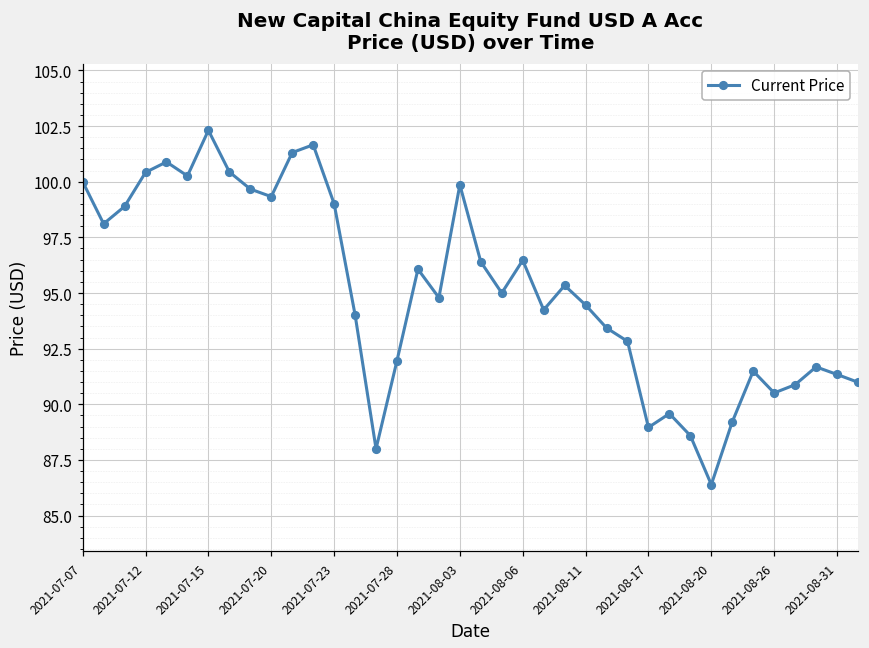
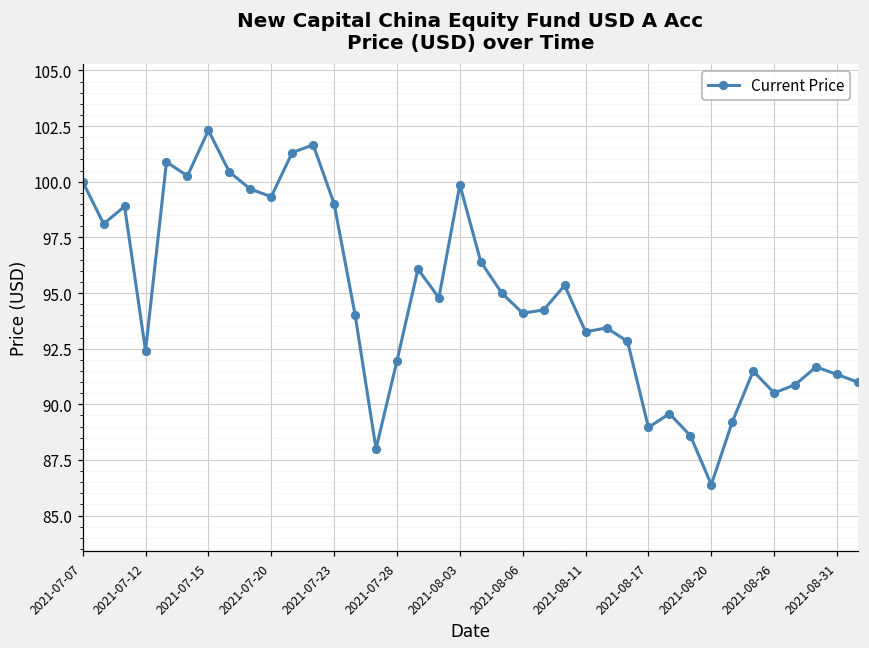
  {
    "2021-07-07": 100.0,
-   "2021-07-12": 100.4,
+   "2021-07-12": 92.4,
    "2021-07-15": 102.3,
    "2021-07-20": 99.3,
    "2021-07-23": 99.0,
    "2021-07-28": 92.0,
    "2021-08-03": 99.9,
-   "2021-08-06": 96.5,
-   "2021-08-11": 94.5,
+   "2021-08-06": 94.1,
+   "2021-08-11": 93.3,
    "2021-08-17": 89.0,
    "2021-08-20": 86.4,
    "2021-08-26": 90.5,
    "2021-08-31": 91.3
  }
